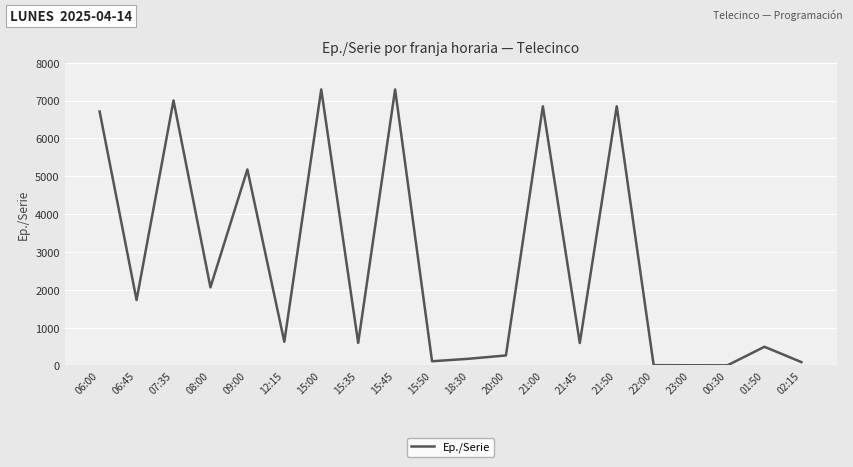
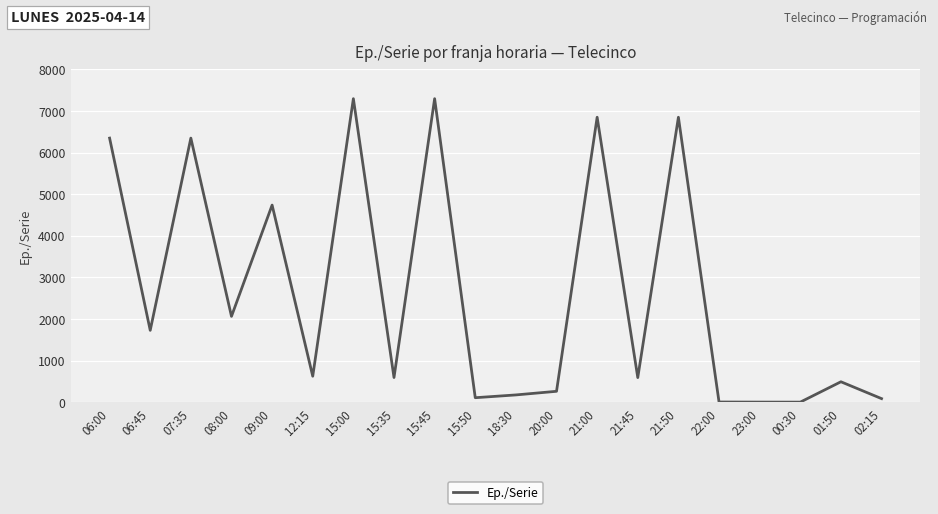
  {
-   "06:00": 6700,
+   "06:00": 6300,
    "06:45": 1700,
-   "07:35": 7000,
+   "07:35": 6300,
    "08:00": 2100,
-   "09:00": 5200,
+   "09:00": 4700,
    "12:15": 600,
    "15:00": 7300,
    "15:35": 600,
    "15:45": 7300,
    "15:50": 100,
    "18:30": 200,
    "20:00": 300,
    "21:00": 6800,
    "21:45": 600,
    "21:50": 6800,
    "22:00": 0,
    "23:00": 0,
    "00:30": 0,
    "01:50": 500,
    "02:15": 100
  }
